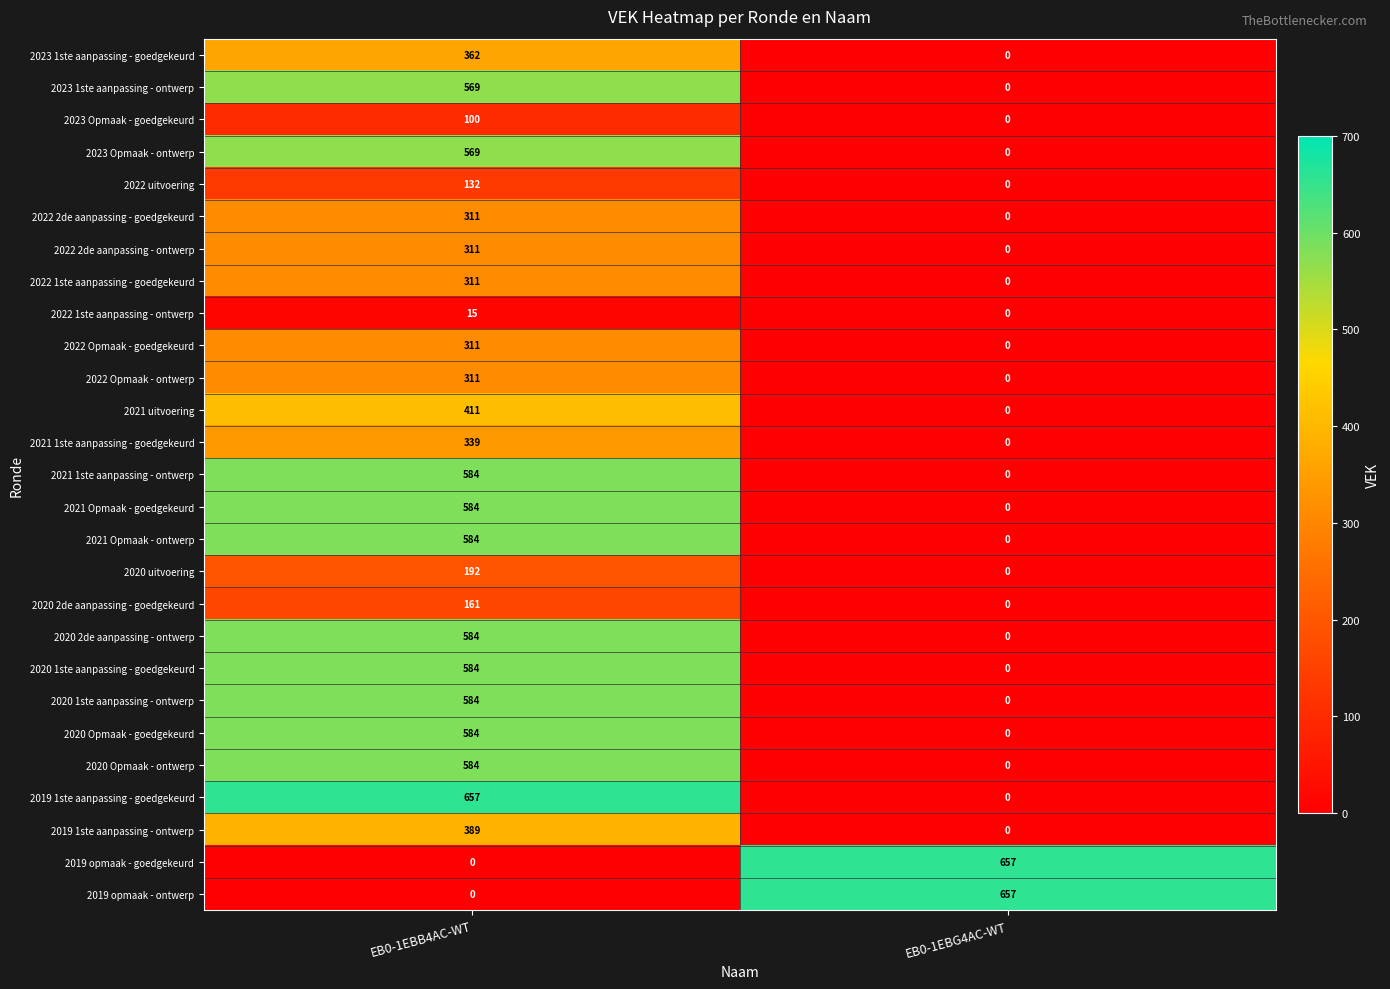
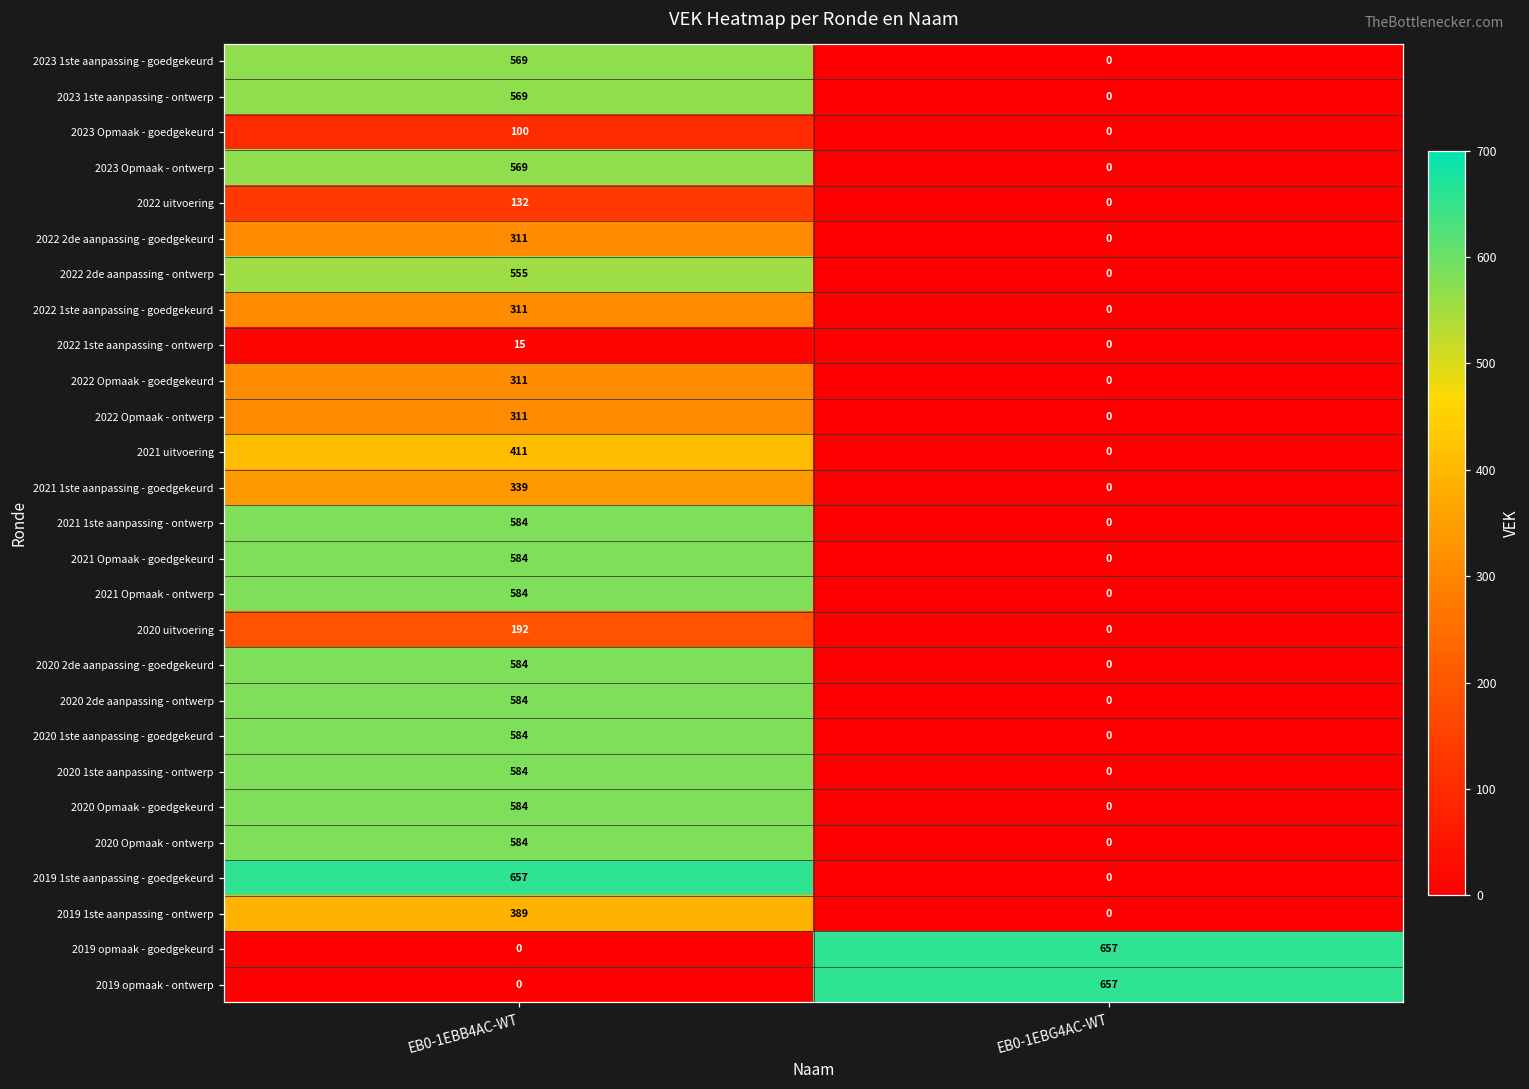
  {
    "2023 1ste aanpassing - goedgekeurd": {
-     "EB0-1EBB4AC-WT": 362,
+     "EB0-1EBB4AC-WT": 569,
      "EB0-1EBG4AC-WT": 0
    },
    "2023 1ste aanpassing - ontwerp": {
      "EB0-1EBB4AC-WT": 569,
      "EB0-1EBG4AC-WT": 0
    },
    "2023 Opmaak - goedgekeurd": {
      "EB0-1EBB4AC-WT": 100,
      "EB0-1EBG4AC-WT": 0
    },
    "2023 Opmaak - ontwerp": {
      "EB0-1EBB4AC-WT": 569,
      "EB0-1EBG4AC-WT": 0
    },
    "2022 uitvoering": {
      "EB0-1EBB4AC-WT": 132,
      "EB0-1EBG4AC-WT": 0
    },
    "2022 2de aanpassing - goedgekeurd": {
      "EB0-1EBB4AC-WT": 311,
      "EB0-1EBG4AC-WT": 0
    },
    "2022 2de aanpassing - ontwerp": {
-     "EB0-1EBB4AC-WT": 311,
+     "EB0-1EBB4AC-WT": 555,
      "EB0-1EBG4AC-WT": 0
    },
    "2022 1ste aanpassing - goedgekeurd": {
      "EB0-1EBB4AC-WT": 311,
      "EB0-1EBG4AC-WT": 0
    },
    "2022 1ste aanpassing - ontwerp": {
      "EB0-1EBB4AC-WT": 15,
      "EB0-1EBG4AC-WT": 0
    },
    "2022 Opmaak - goedgekeurd": {
      "EB0-1EBB4AC-WT": 311,
      "EB0-1EBG4AC-WT": 0
    },
    "2022 Opmaak - ontwerp": {
      "EB0-1EBB4AC-WT": 311,
      "EB0-1EBG4AC-WT": 0
    },
    "2021 uitvoering": {
      "EB0-1EBB4AC-WT": 411,
      "EB0-1EBG4AC-WT": 0
    },
    "2021 1ste aanpassing - goedgekeurd": {
      "EB0-1EBB4AC-WT": 339,
      "EB0-1EBG4AC-WT": 0
    },
    "2021 1ste aanpassing - ontwerp": {
      "EB0-1EBB4AC-WT": 584,
      "EB0-1EBG4AC-WT": 0
    },
    "2021 Opmaak - goedgekeurd": {
      "EB0-1EBB4AC-WT": 584,
      "EB0-1EBG4AC-WT": 0
    },
    "2021 Opmaak - ontwerp": {
      "EB0-1EBB4AC-WT": 584,
      "EB0-1EBG4AC-WT": 0
    },
    "2020 uitvoering": {
      "EB0-1EBB4AC-WT": 192,
      "EB0-1EBG4AC-WT": 0
    },
    "2020 2de aanpassing - goedgekeurd": {
-     "EB0-1EBB4AC-WT": 161,
+     "EB0-1EBB4AC-WT": 584,
      "EB0-1EBG4AC-WT": 0
    },
    "2020 2de aanpassing - ontwerp": {
      "EB0-1EBB4AC-WT": 584,
      "EB0-1EBG4AC-WT": 0
    },
    "2020 1ste aanpassing - goedgekeurd": {
      "EB0-1EBB4AC-WT": 584,
      "EB0-1EBG4AC-WT": 0
    },
    "2020 1ste aanpassing - ontwerp": {
      "EB0-1EBB4AC-WT": 584,
      "EB0-1EBG4AC-WT": 0
    },
    "2020 Opmaak - goedgekeurd": {
      "EB0-1EBB4AC-WT": 584,
      "EB0-1EBG4AC-WT": 0
    },
    "2020 Opmaak - ontwerp": {
      "EB0-1EBB4AC-WT": 584,
      "EB0-1EBG4AC-WT": 0
    },
    "2019 1ste aanpassing - goedgekeurd": {
      "EB0-1EBB4AC-WT": 657,
      "EB0-1EBG4AC-WT": 0
    },
    "2019 1ste aanpassing - ontwerp": {
      "EB0-1EBB4AC-WT": 389,
      "EB0-1EBG4AC-WT": 0
    },
    "2019 opmaak - goedgekeurd": {
      "EB0-1EBB4AC-WT": 0,
      "EB0-1EBG4AC-WT": 657
    },
    "2019 opmaak - ontwerp": {
      "EB0-1EBB4AC-WT": 0,
      "EB0-1EBG4AC-WT": 657
    }
  }
